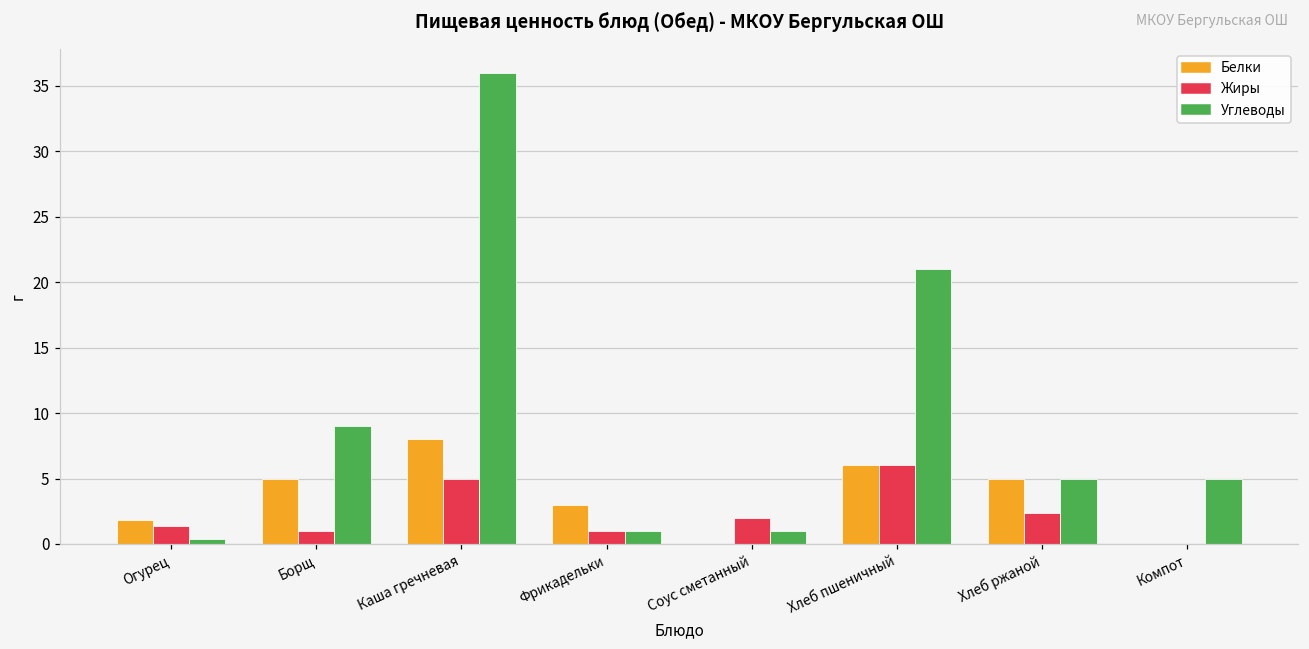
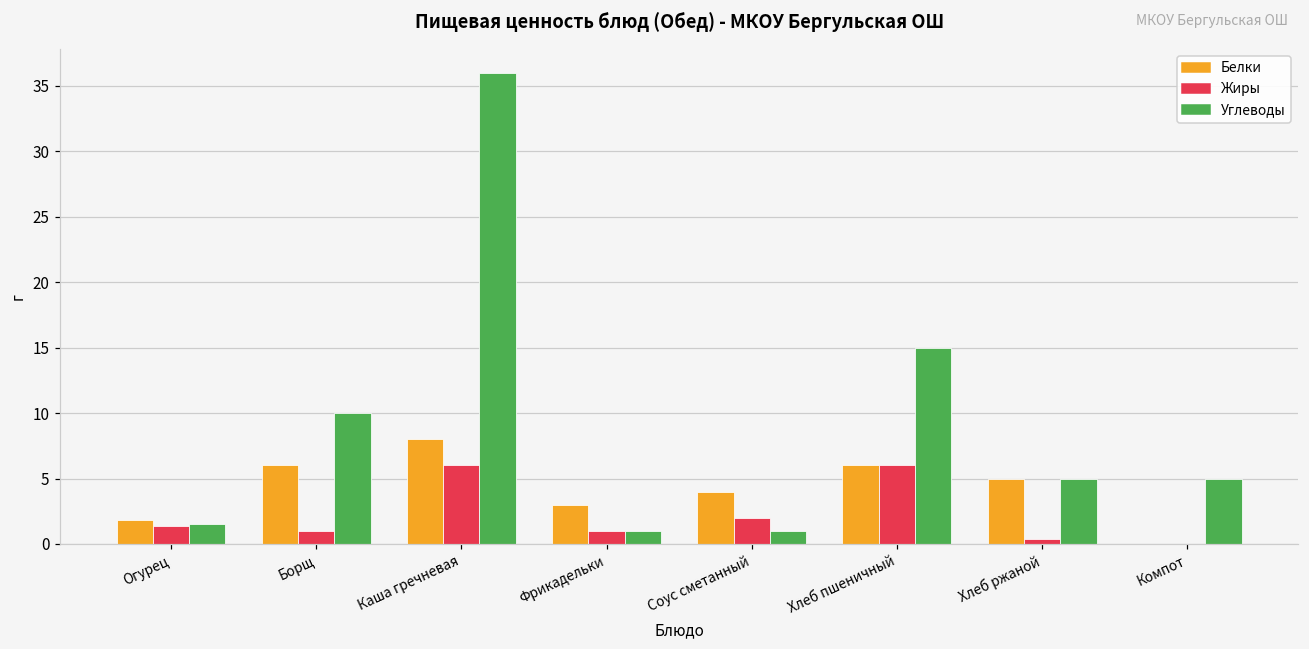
  {
    "Белки": {
      "Огурец": 2,
-     "Борщ": 5,
+     "Борщ": 6,
      "Каша гречневая": 8,
      "Фрикадельки": 3,
-     "Соус сметанный": 0,
+     "Соус сметанный": 4,
      "Хлеб пшеничный": 6,
      "Хлеб ржаной": 5,
      "Компот": 0
    },
    "Жиры": {
      "Огурец": 1.4,
      "Борщ": 1.0,
-     "Каша гречневая": 5,
+     "Каша гречневая": 6,
      "Фрикадельки": 1.0,
      "Соус сметанный": 2.0,
      "Хлеб пшеничный": 6.0,
-     "Хлеб ржаной": 2.4,
+     "Хлеб ржаной": 0.4,
      "Компот": 0.0
    },
    "Углеводы": {
-     "Огурец": 0.4,
-     "Борщ": 9,
+     "Огурец": 1.5,
+     "Борщ": 10,
      "Каша гречневая": 36.0,
      "Фрикадельки": 1.0,
      "Соус сметанный": 1.0,
-     "Хлеб пшеничный": 21,
+     "Хлеб пшеничный": 15,
      "Хлеб ржаной": 5.0,
      "Компот": 5.0
    }
  }
